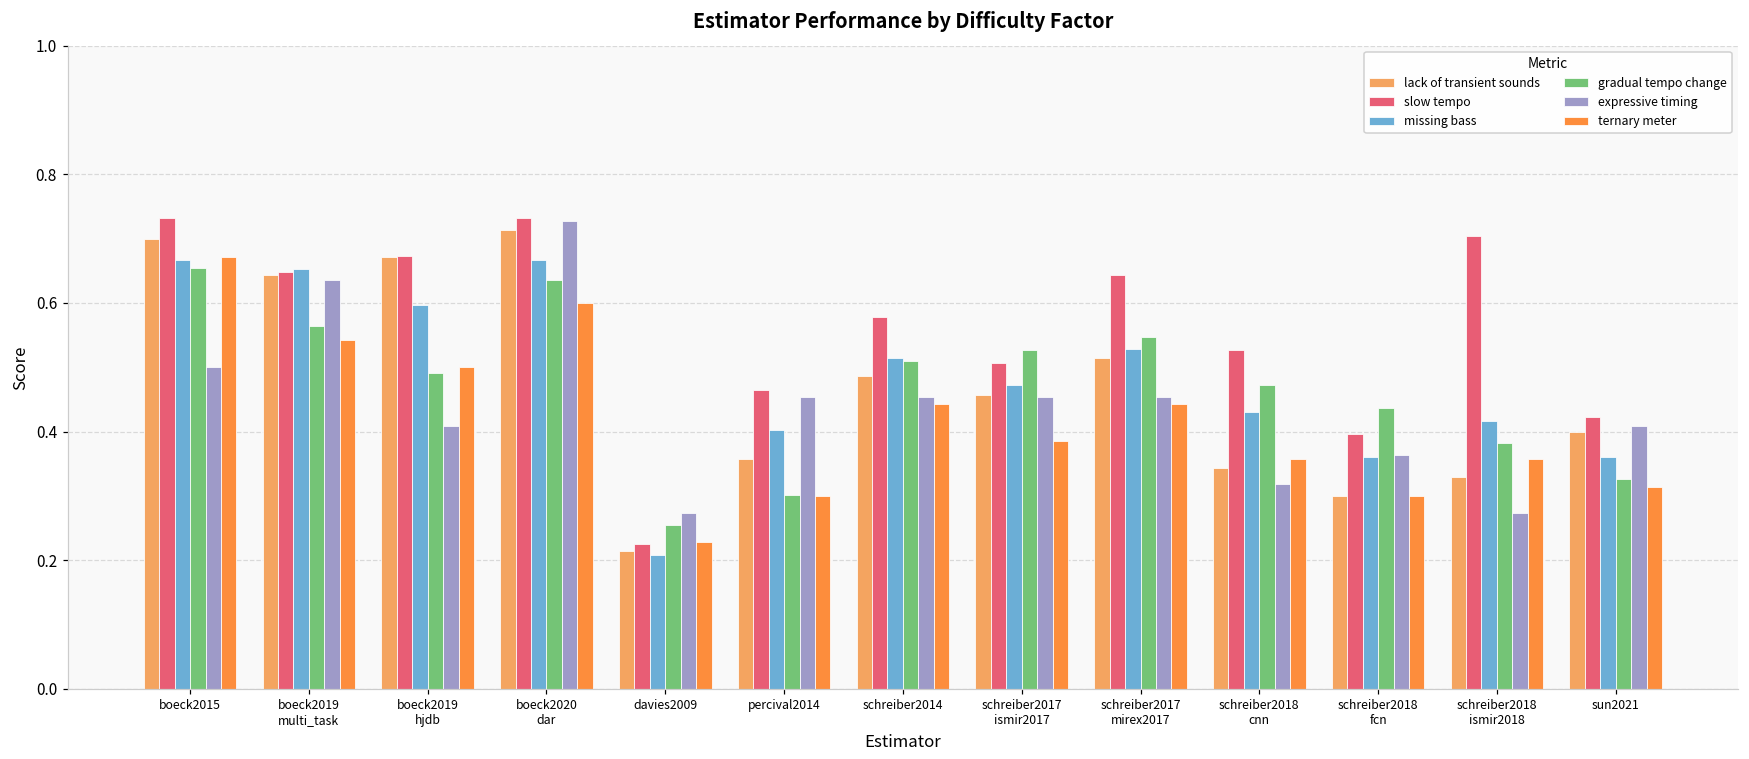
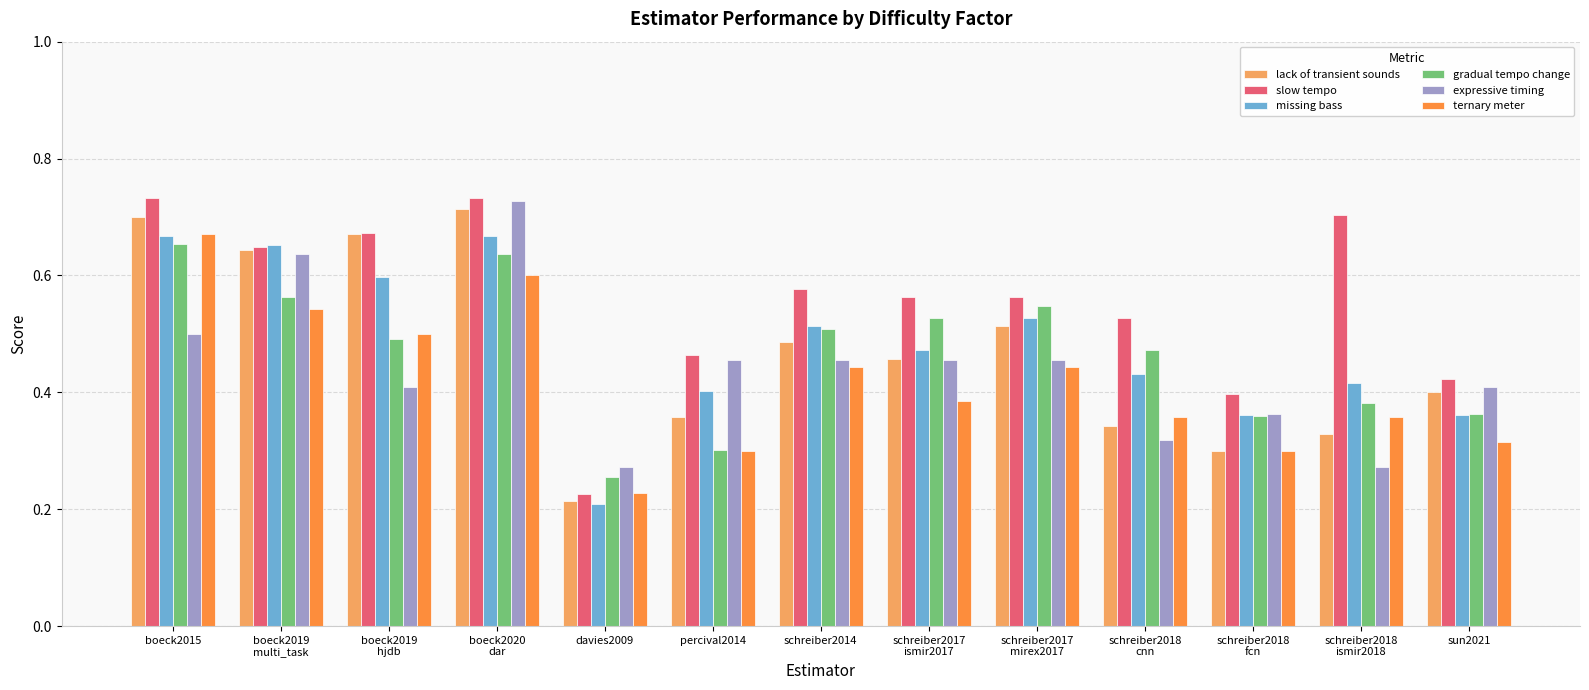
  {
    "slow tempo": {
      "boeck2015": 0.73,
      "boeck2019 multi_task": 0.65,
      "boeck2019 hjdb": 0.67,
      "boeck2020 dar": 0.73,
      "davies2009": 0.23,
      "percival2014": 0.46,
      "schreiber2014": 0.58,
-     "schreiber2017 ismir2017": 0.51,
-     "schreiber2017 mirex2017": 0.64,
+     "schreiber2017 ismir2017": 0.56,
+     "schreiber2017 mirex2017": 0.56,
      "schreiber2018 cnn": 0.53,
      "schreiber2018 fcn": 0.40,
      "schreiber2018 ismir2018": 0.70,
      "sun2021": 0.42
    },
    "gradual tempo change": {
      "boeck2015": 0.65,
      "boeck2019 multi_task": 0.56,
      "boeck2019 hjdb": 0.49,
      "boeck2020 dar": 0.64,
      "davies2009": 0.25,
      "percival2014": 0.30,
      "schreiber2014": 0.51,
      "schreiber2017 ismir2017": 0.53,
      "schreiber2017 mirex2017": 0.55,
      "schreiber2018 cnn": 0.47,
-     "schreiber2018 fcn": 0.44,
+     "schreiber2018 fcn": 0.36,
      "schreiber2018 ismir2018": 0.38,
-     "sun2021": 0.33
+     "sun2021": 0.36
    }
  }
